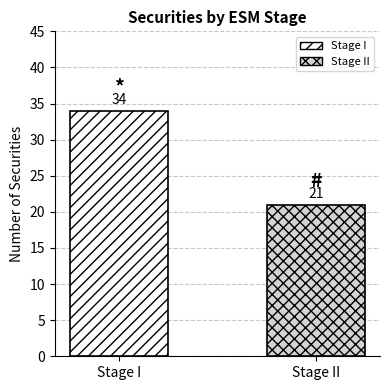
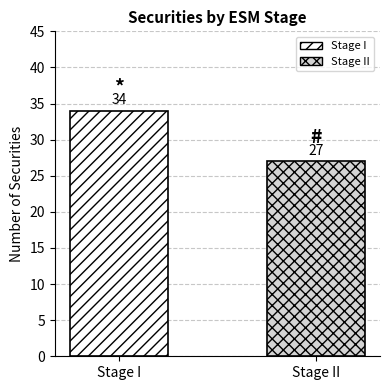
  {
-   "Stage II": 21
+   "Stage II": 27
  }
